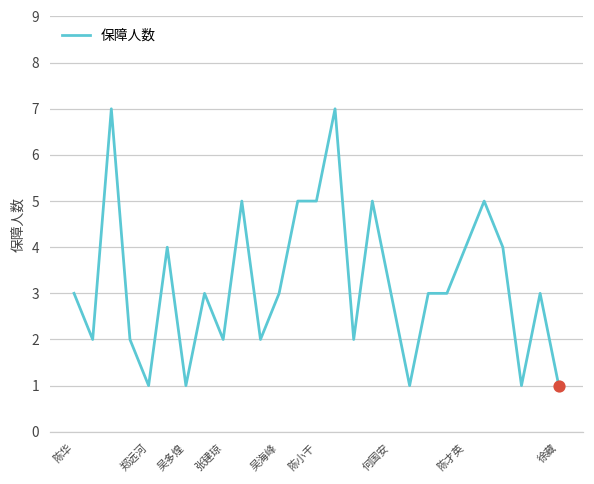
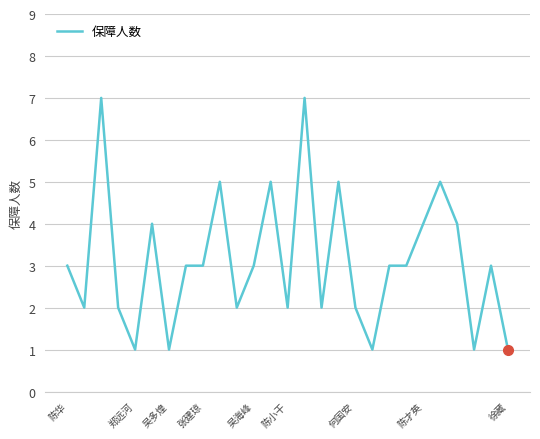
  {
    "保障人数": {
      "陈华": 3,
      "郑远河": 1,
      "吴多煌": 1,
-     "张建琼": 2,
+     "张建琼": 3,
      "吴海峰": 3,
-     "陈小干": 5,
-     "何国安": 3,
+     "陈小干": 2,
+     "何国安": 2,
      "陈才英": 4
    }
  }
